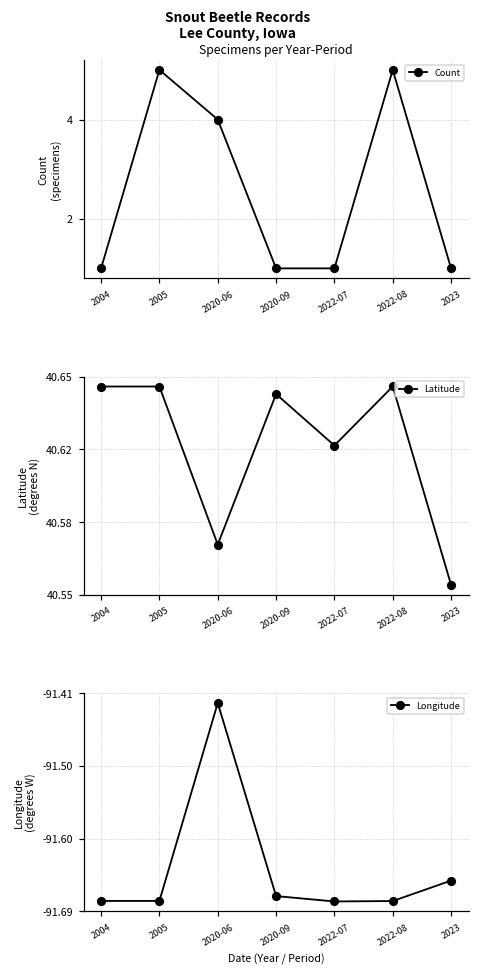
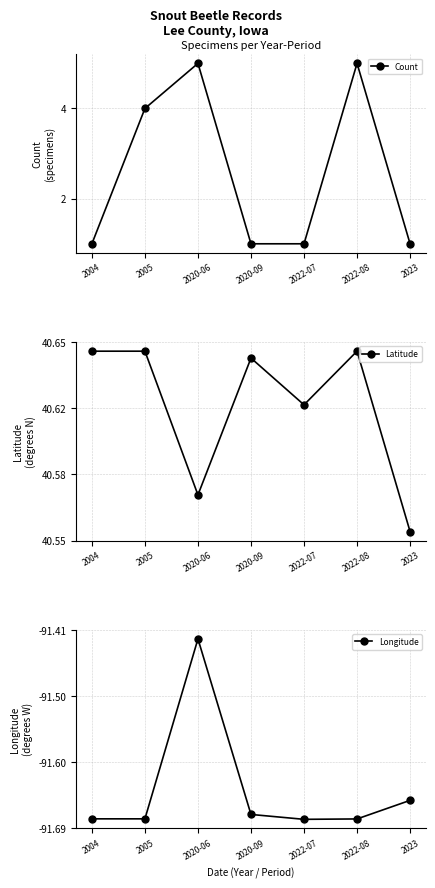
  {
    "Specimens per Year-Period": {
      "2004": 1,
-     "2005": 5,
-     "2020-06": 4,
+     "2005": 4,
+     "2020-06": 5,
      "2020-09": 1,
      "2022-07": 1,
      "2022-08": 5,
      "2023": 1
    }
  }
